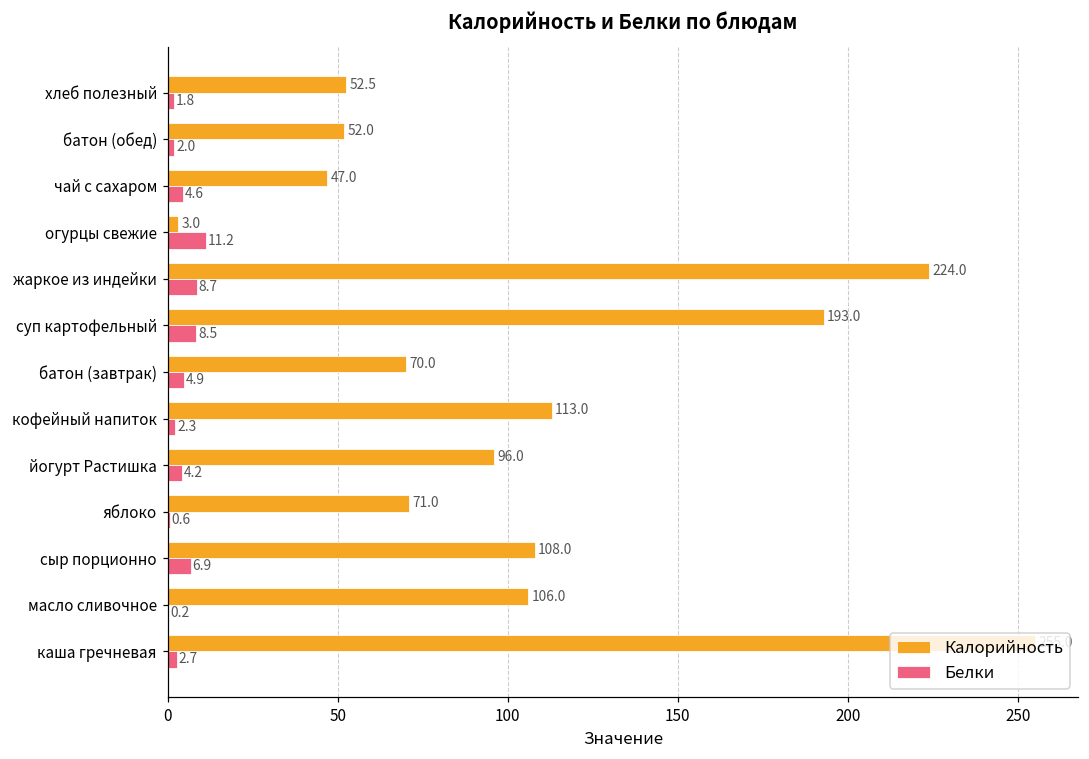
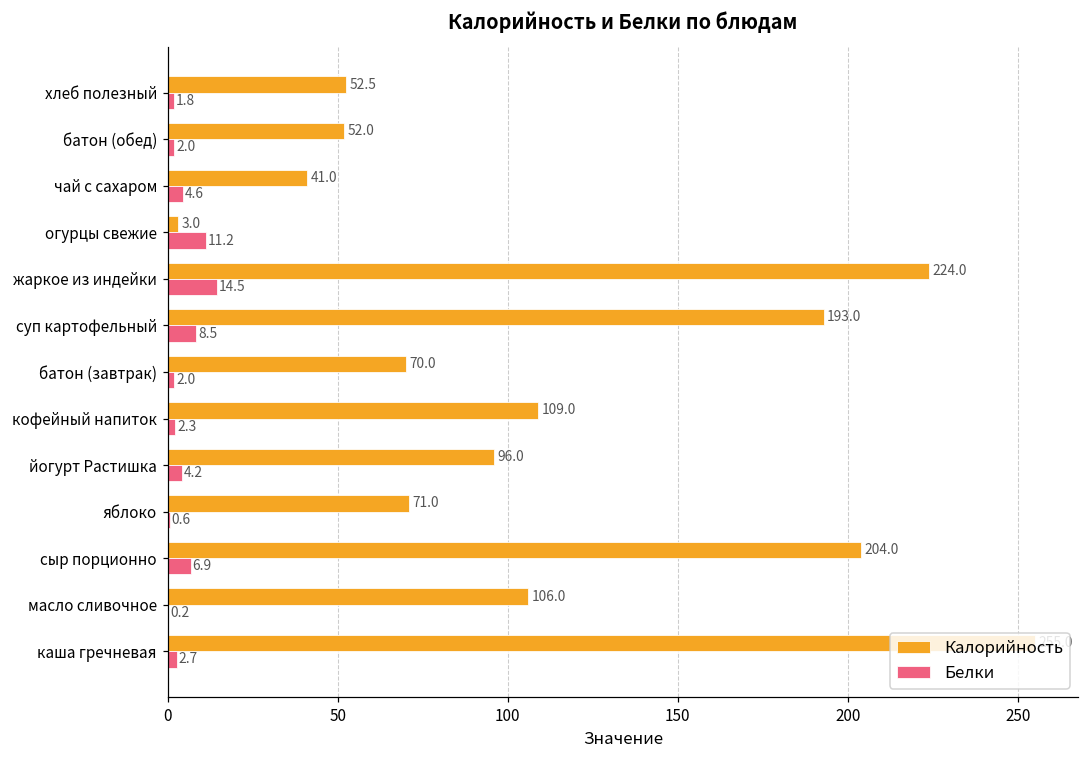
  {
    "Калорийность": {
      "хлеб полезный": 52.5,
      "батон (обед)": 52.0,
-     "чай с сахаром": 47.0,
+     "чай с сахаром": 41.0,
      "огурцы свежие": 3.0,
      "жаркое из индейки": 224.0,
      "суп картофельный": 193.0,
      "батон (завтрак)": 70.0,
-     "кофейный напиток": 113.0,
+     "кофейный напиток": 109.0,
      "йогурт Растишка": 96.0,
      "яблоко": 71.0,
-     "сыр порционно": 108.0,
+     "сыр порционно": 204.0,
      "масло сливочное": 106.0
    },
    "Белки": {
      "хлеб полезный": 1.8,
      "батон (обед)": 2.0,
      "чай с сахаром": 4.6,
      "огурцы свежие": 11.2,
-     "жаркое из индейки": 8.7,
+     "жаркое из индейки": 14.5,
      "суп картофельный": 8.5,
-     "батон (завтрак)": 4.9,
+     "батон (завтрак)": 2.0,
      "кофейный напиток": 2.3,
      "йогурт Растишка": 4.2,
      "яблоко": 0.6,
      "сыр порционно": 6.9,
      "масло сливочное": 0.2,
      "каша гречневая": 2.7
    }
  }
